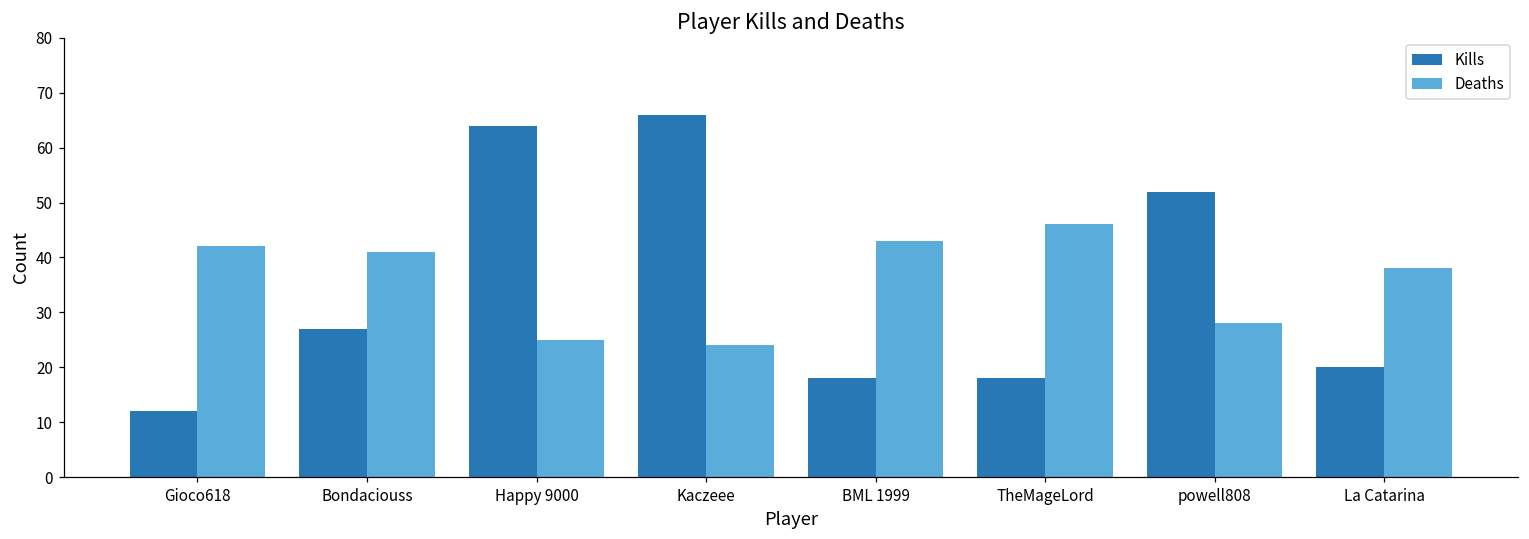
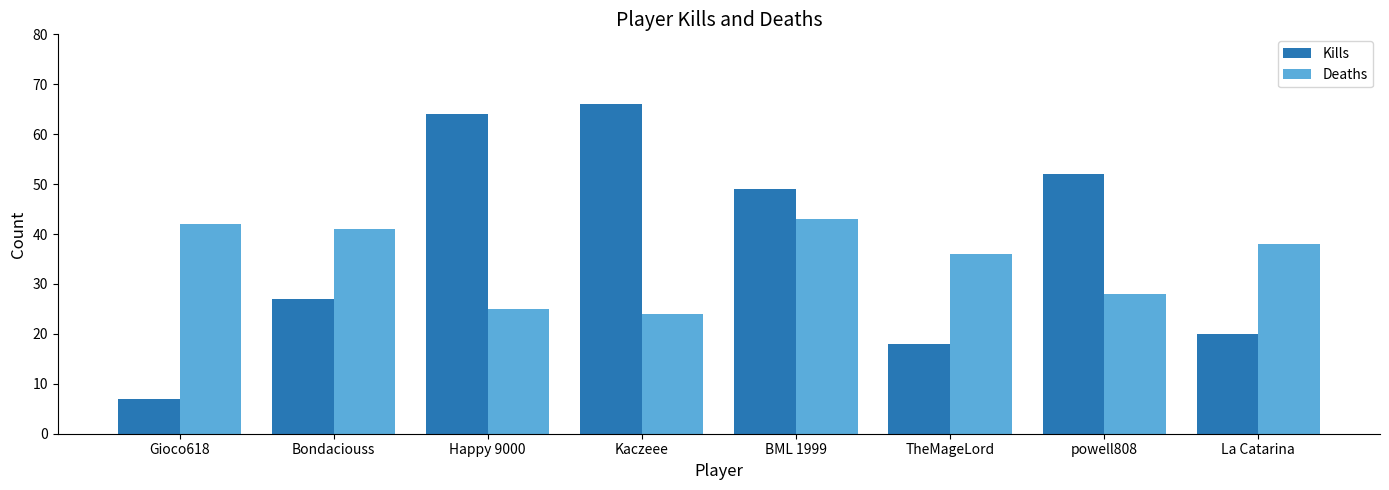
  {
    "Kills": {
-     "Gioco618": 12,
+     "Gioco618": 7,
      "Bondaciouss": 27,
      "Happy 9000": 64,
      "Kaczeee": 66,
-     "BML 1999": 18,
+     "BML 1999": 49,
      "TheMageLord": 18,
      "powell808": 52,
      "La Catarina": 20
    },
    "Deaths": {
      "Gioco618": 42,
      "Bondaciouss": 41,
      "Happy 9000": 25,
      "Kaczeee": 24,
      "BML 1999": 43,
-     "TheMageLord": 46,
+     "TheMageLord": 36,
      "powell808": 28,
      "La Catarina": 38
    }
  }
